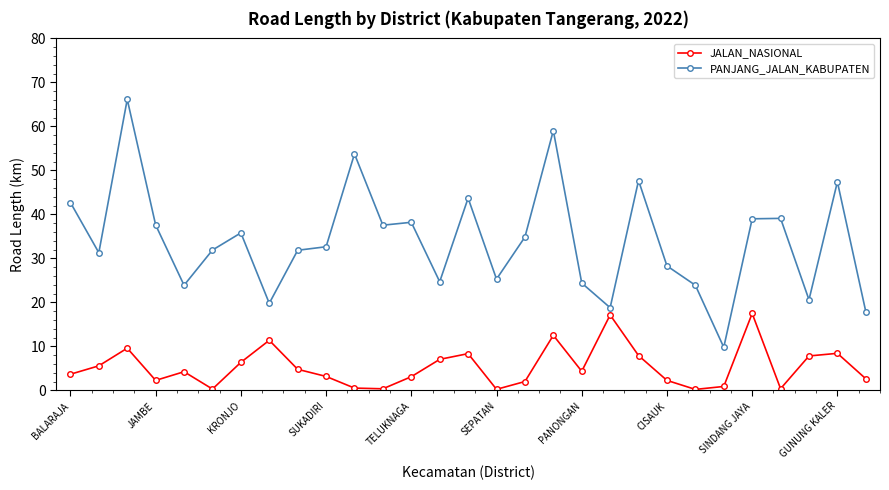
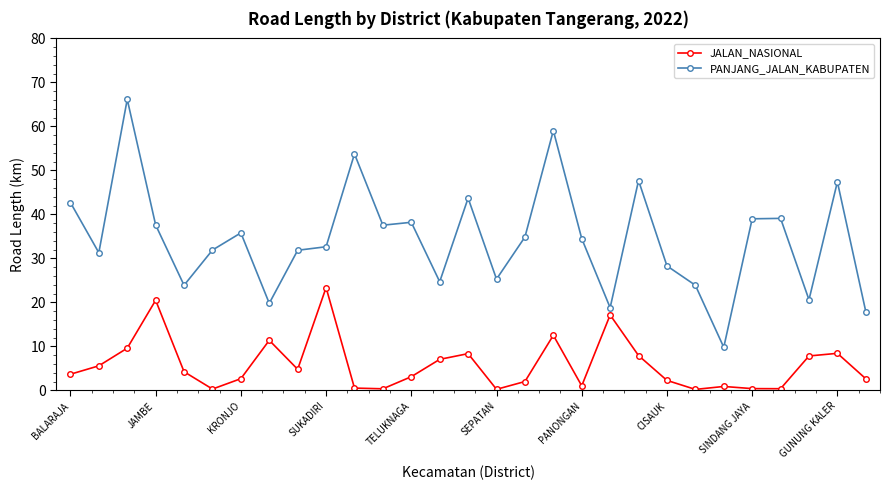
  {
    "JALAN_NASIONAL": {
      "BALARAJA": 4,
-     "JAMBE": 2,
-     "KRONJO": 6,
-     "SUKADIRI": 3,
+     "JAMBE": 20,
+     "KRONJO": 3,
+     "SUKADIRI": 23,
      "TELUKNAGA": 3,
      "SEPATAN": 0,
-     "PANONGAN": 4,
+     "PANONGAN": 1,
      "CISAUK": 2,
-     "SINDANG JAYA": 17,
+     "SINDANG JAYA": 0,
      "GUNUNG KALER": 8
    },
    "PANJANG_JALAN_KABUPATEN": {
      "BALARAJA": 43,
      "JAMBE": 38,
      "KRONJO": 36,
      "SUKADIRI": 33,
      "TELUKNAGA": 38,
      "SEPATAN": 25,
-     "PANONGAN": 24,
+     "PANONGAN": 35,
      "CISAUK": 28,
      "SINDANG JAYA": 39,
      "GUNUNG KALER": 47
    }
  }
